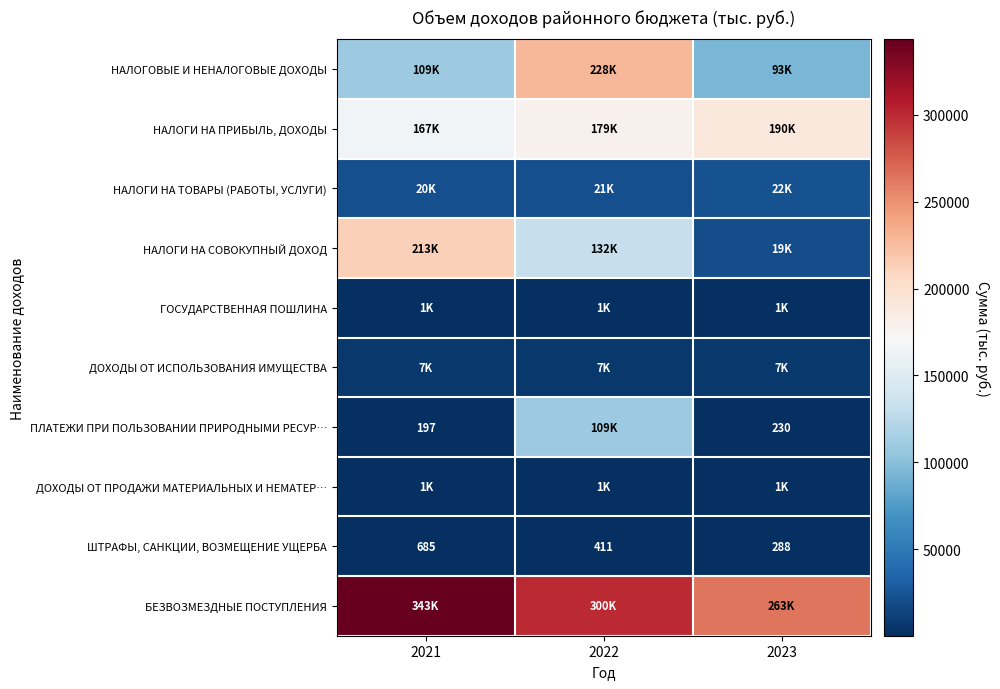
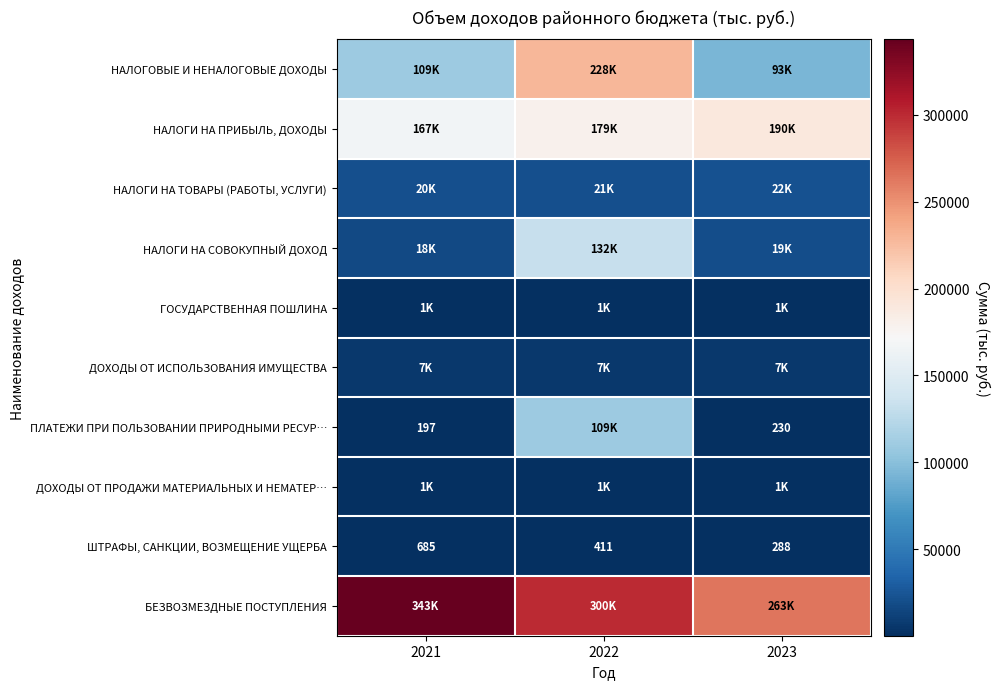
  {
    "НАЛОГОВЫЕ И НЕНАЛОГОВЫЕ ДОХОДЫ": {
      "2021": "109K",
      "2022": "228K",
      "2023": "93K"
    },
    "НАЛОГИ НА ПРИБЫЛЬ, ДОХОДЫ": {
      "2021": "167K",
      "2022": "179K",
      "2023": "190K"
    },
    "НАЛОГИ НА ТОВАРЫ (РАБОТЫ, УСЛУГИ)": {
      "2021": "20K",
      "2022": "21K",
      "2023": "22K"
    },
    "НАЛОГИ НА СОВОКУПНЫЙ ДОХОД": {
-     "2021": "213K",
+     "2021": "18K",
      "2022": "132K",
      "2023": "19K"
    },
    "ГОСУДАРСТВЕННАЯ ПОШЛИНА": {
      "2021": "1K",
      "2022": "1K",
      "2023": "1K"
    },
    "ДОХОДЫ ОТ ИСПОЛЬЗОВАНИЯ ИМУЩЕСТВА": {
      "2021": "7K",
      "2022": "7K",
      "2023": "7K"
    },
    "ПЛАТЕЖИ ПРИ ПОЛЬЗОВАНИИ ПРИРОДНЫМИ РЕСУР…": {
      "2021": "197",
      "2022": "109K",
      "2023": "230"
    },
    "ДОХОДЫ ОТ ПРОДАЖИ МАТЕРИАЛЬНЫХ И НЕМАТЕР…": {
      "2021": "1K",
      "2022": "1K",
      "2023": "1K"
    },
    "ШТРАФЫ, САНКЦИИ, ВОЗМЕЩЕНИЕ УЩЕРБА": {
      "2021": "685",
      "2022": "411",
      "2023": "288"
    },
    "БЕЗВОЗМЕЗДНЫЕ ПОСТУПЛЕНИЯ": {
      "2021": "343K",
      "2022": "300K",
      "2023": "263K"
    }
  }
